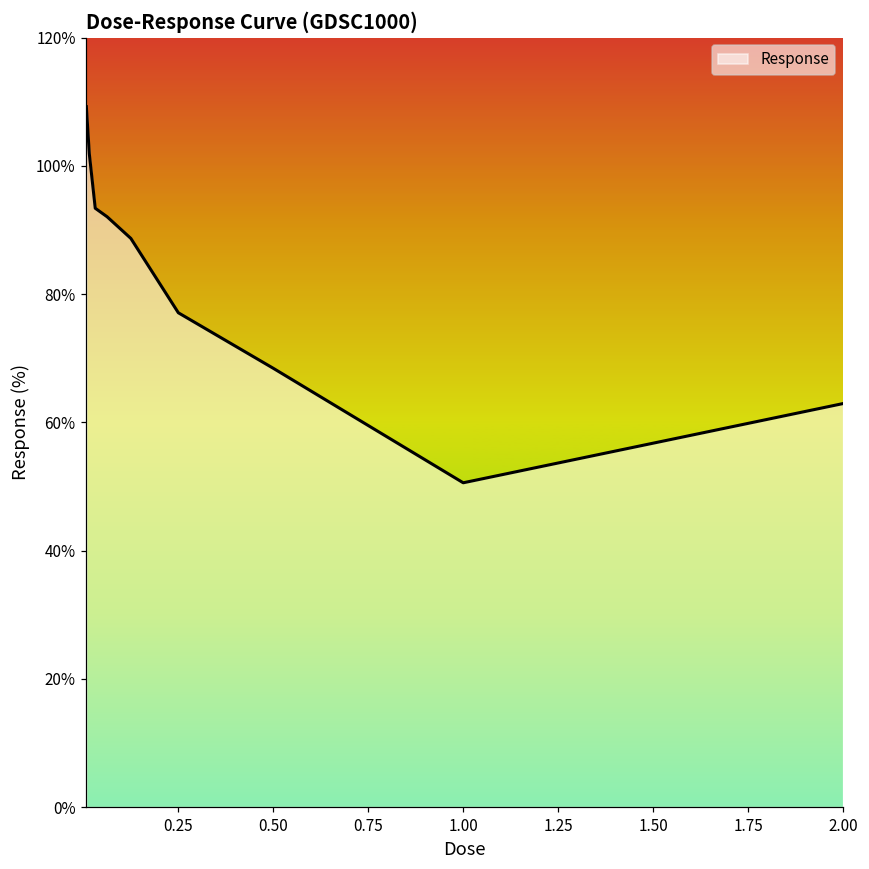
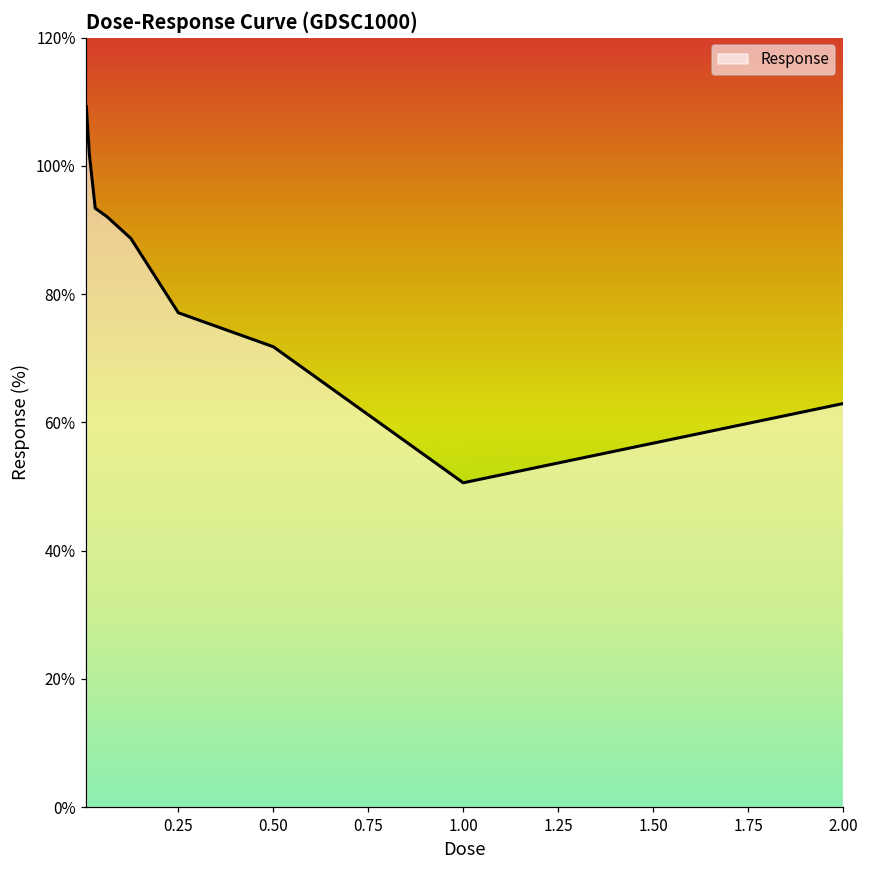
  {
    "0.25": "77%",
-   "0.50": "68%",
+   "0.50": "72%",
    "1.00": "51%",
    "2.00": "63%"
  }
